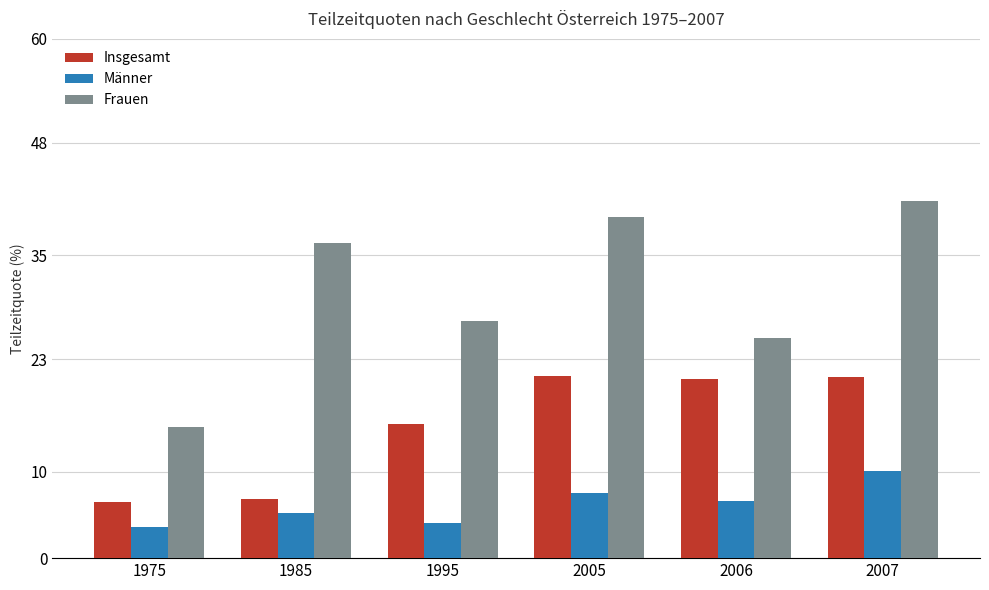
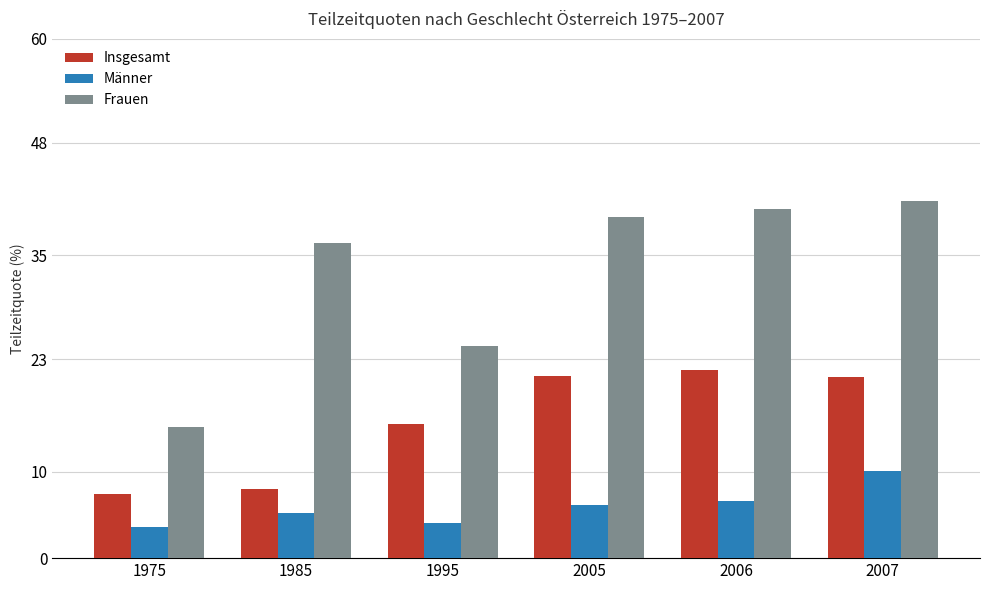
  {
    "Insgesamt": {
-     "1975": 6,
-     "1985": 7,
+     "1975": 7,
+     "1985": 8,
      "1995": 16,
      "2005": 21,
-     "2006": 21,
+     "2006": 22,
      "2007": 21
    },
    "Männer": {
      "1975": 4,
      "1985": 5,
      "1995": 4,
-     "2005": 8,
+     "2005": 6,
      "2006": 7,
      "2007": 10
    },
    "Frauen": {
      "1975": 15,
      "1985": 36,
-     "1995": 27,
+     "1995": 24,
      "2005": 39,
-     "2006": 25,
+     "2006": 40,
      "2007": 41
    }
  }
